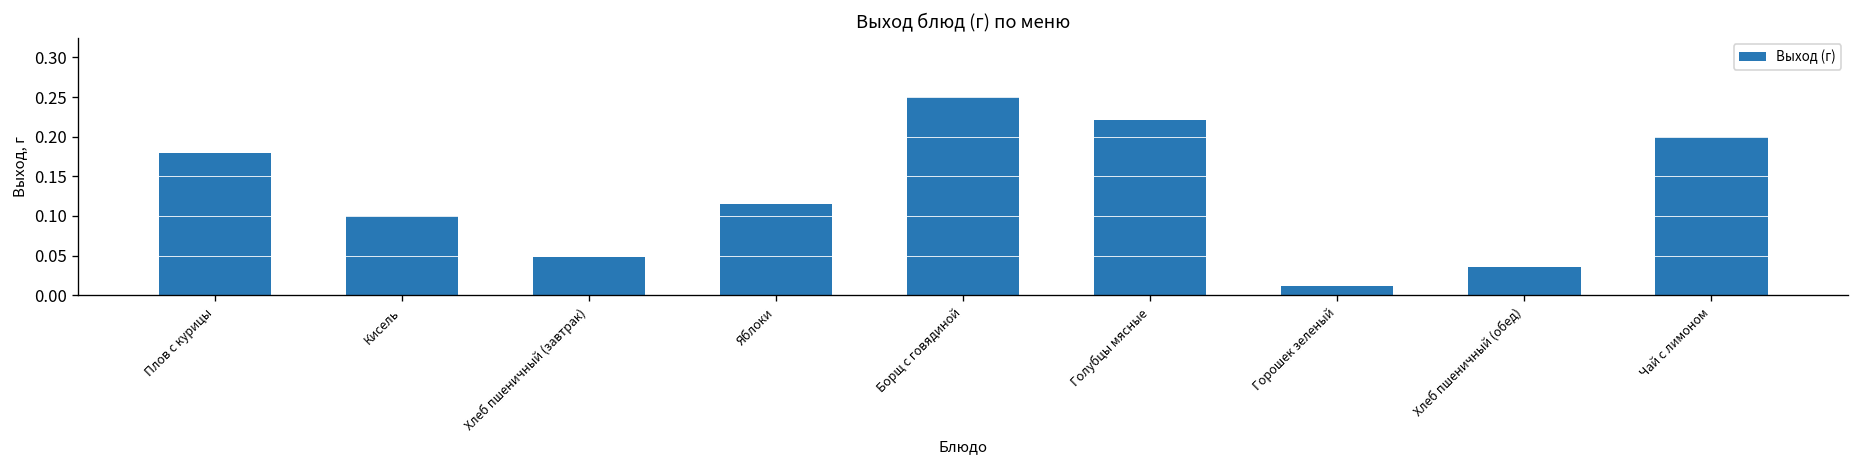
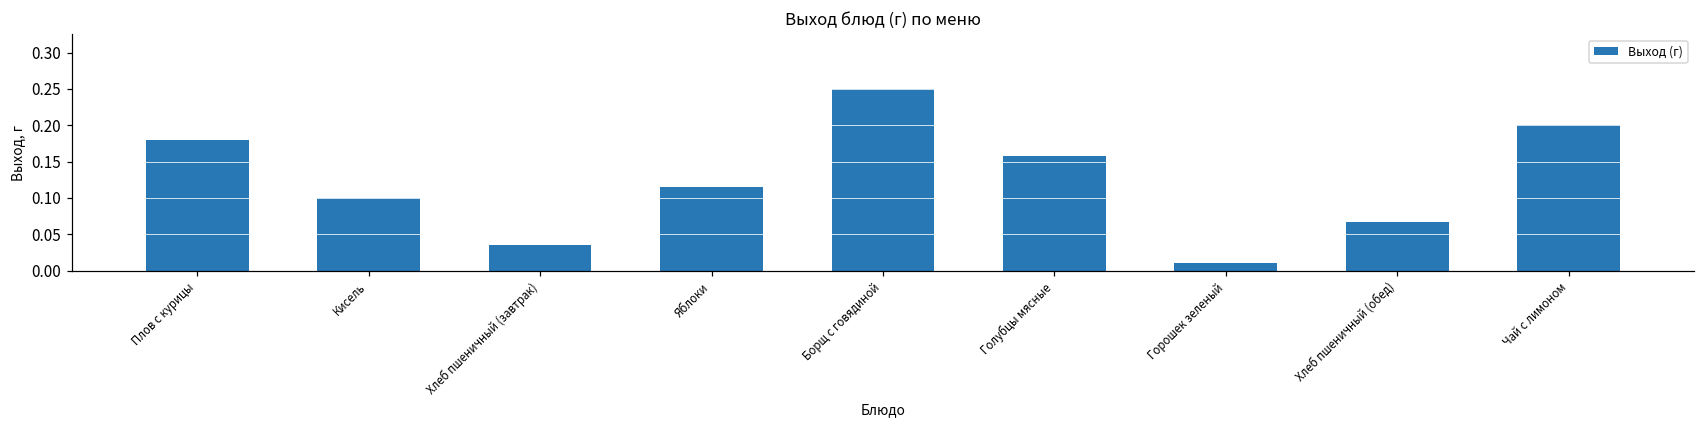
  {
    "Плов с курицы": 0.18,
    "Кисель": 0.10,
-   "Хлеб пшеничный (завтрак)": 0.05,
+   "Хлеб пшеничный (завтрак)": 0.04,
    "Яблоки": 0.12,
    "Борщ с говядиной": 0.25,
-   "Голубцы мясные": 0.22,
+   "Голубцы мясные": 0.16,
    "Горошек зеленый": 0.01,
-   "Хлеб пшеничный (обед)": 0.04,
+   "Хлеб пшеничный (обед)": 0.07,
    "Чай с лимоном": 0.20
  }
